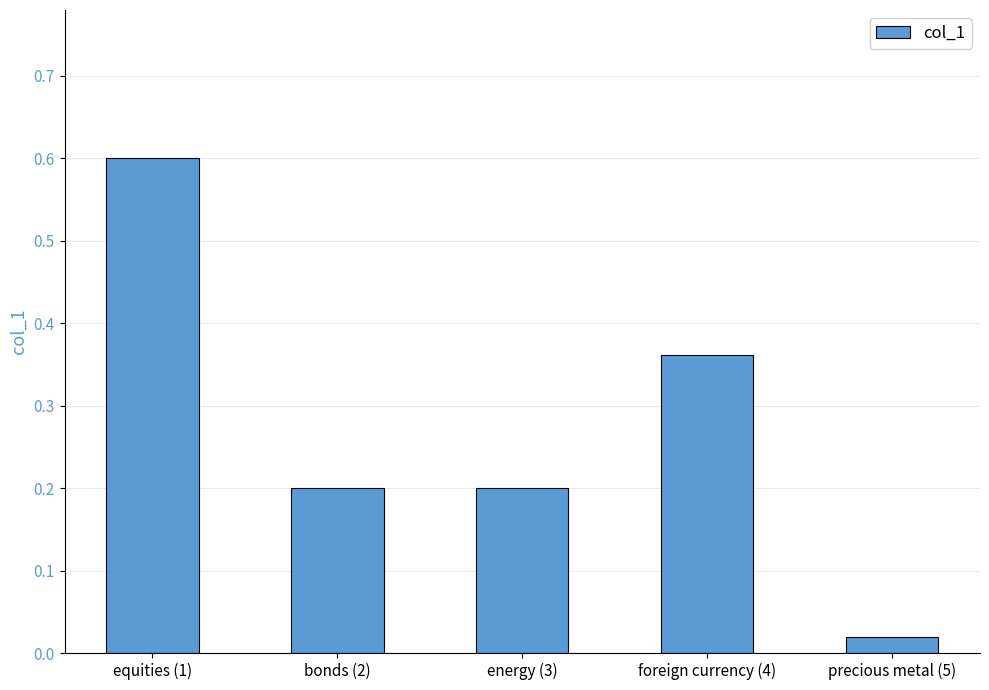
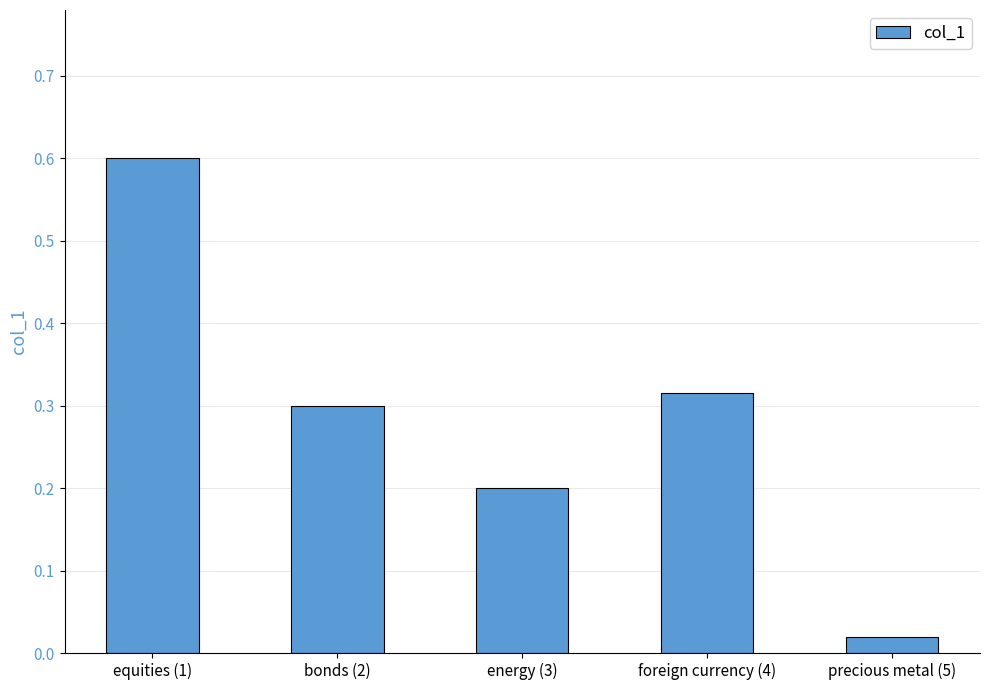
  {
    "equities (1)": 0.60,
-   "bonds (2)": 0.2,
+   "bonds (2)": 0.3,
    "energy (3)": 0.20,
-   "foreign currency (4)": 0.36,
+   "foreign currency (4)": 0.32,
    "precious metal (5)": 0.02
  }
